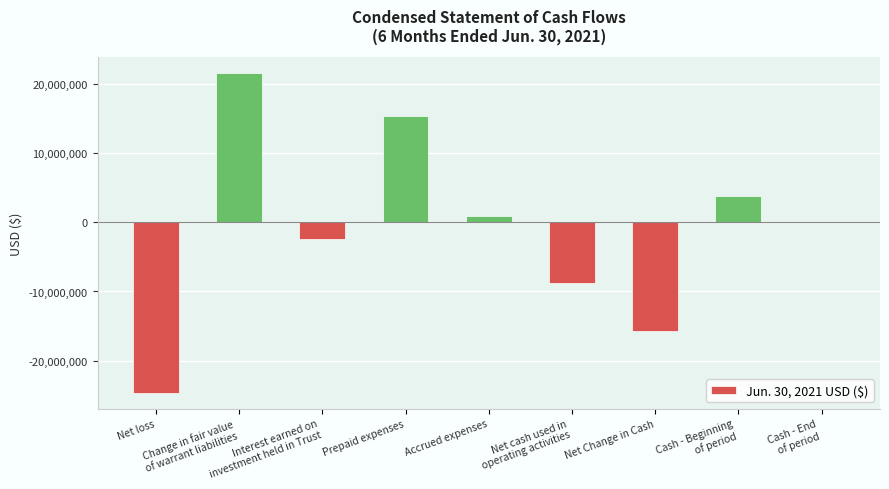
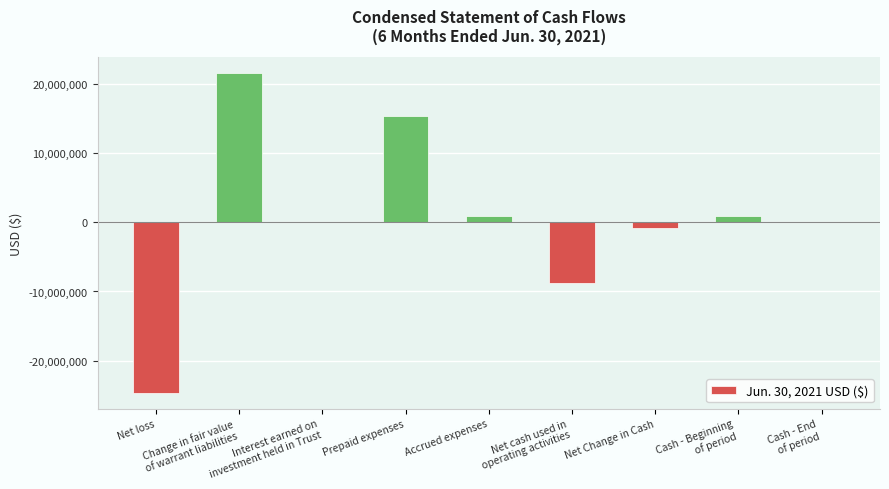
  {
    "Net loss": "-25,000,000",
    "Change in fair value of warrant liabilities": "22,000,000",
-   "Interest earned on investment held in Trust": "-2,000,000",
+   "Interest earned on investment held in Trust": "0",
    "Prepaid expenses": "15,000,000",
    "Accrued expenses": "1,000,000",
    "Net cash used in operating activities": "-9,000,000",
-   "Net Change in Cash": "-16,000,000",
-   "Cash - Beginning of period": "4,000,000"
+   "Net Change in Cash": "-1,000,000",
+   "Cash - Beginning of period": "1,000,000"
  }
